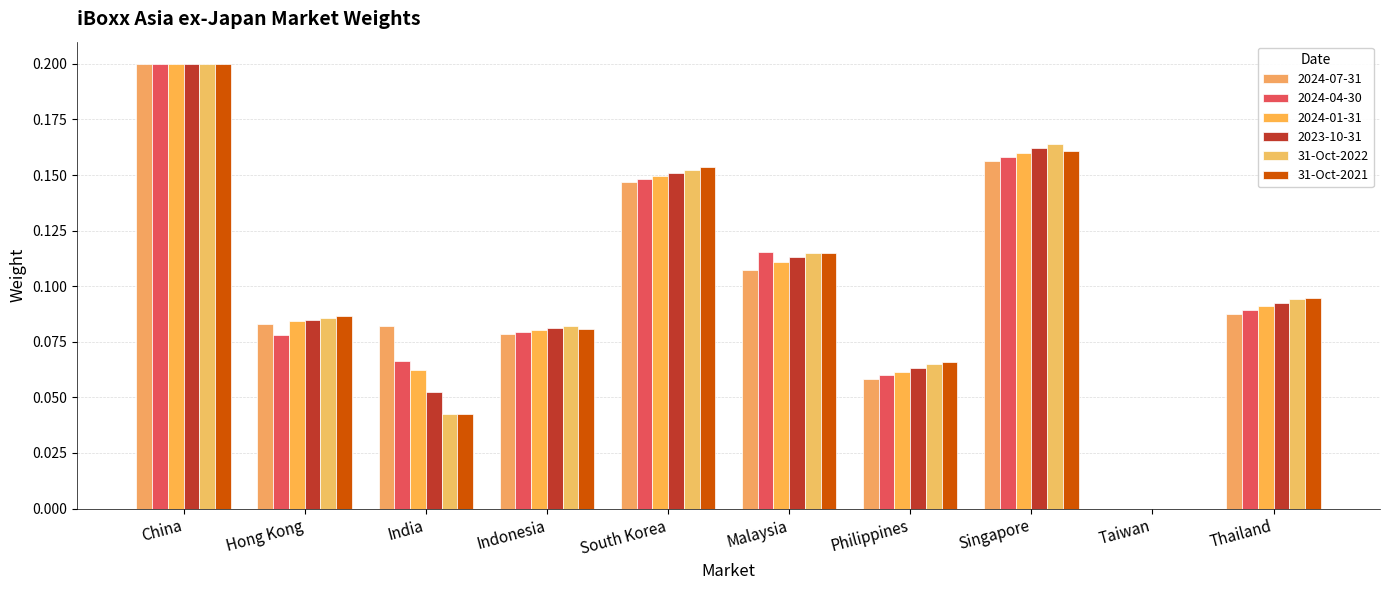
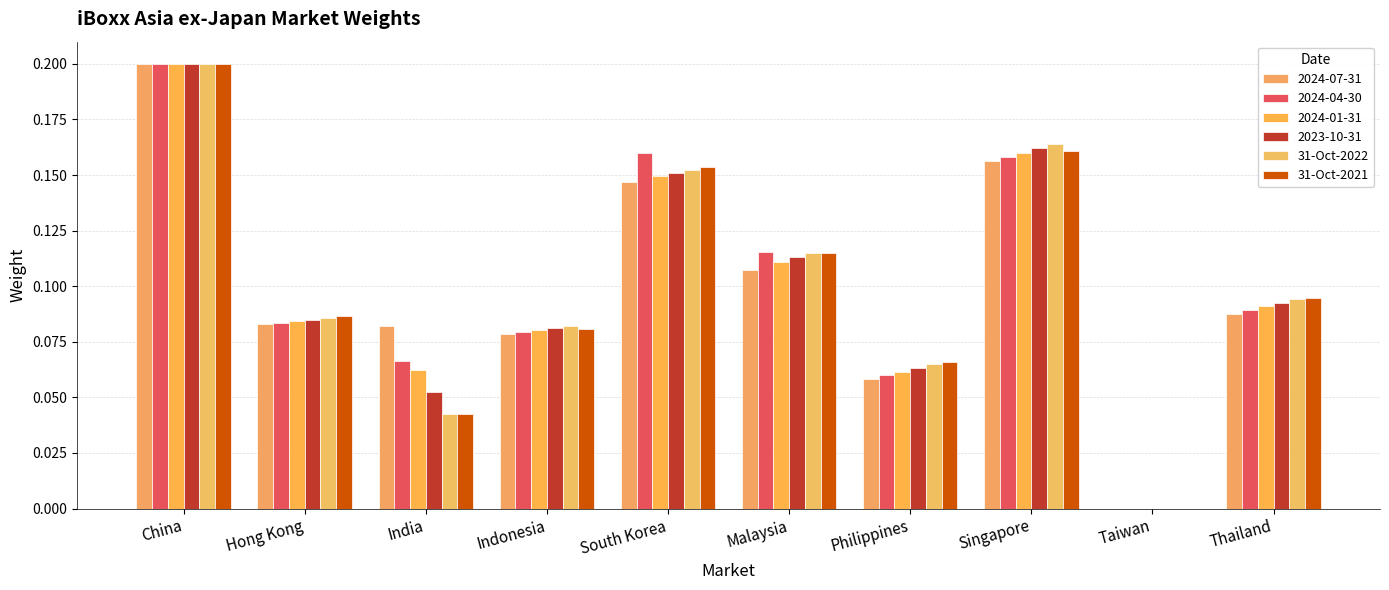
  {
    "2024-04-30": {
      "China": 0.200,
-     "Hong Kong": 0.078,
+     "Hong Kong": 0.084,
      "India": 0.066,
      "Indonesia": 0.080,
-     "South Korea": 0.148,
+     "South Korea": 0.160,
      "Malaysia": 0.115,
      "Philippines": 0.060,
      "Singapore": 0.158,
      "Taiwan": 0.000,
      "Thailand": 0.089
    }
  }
